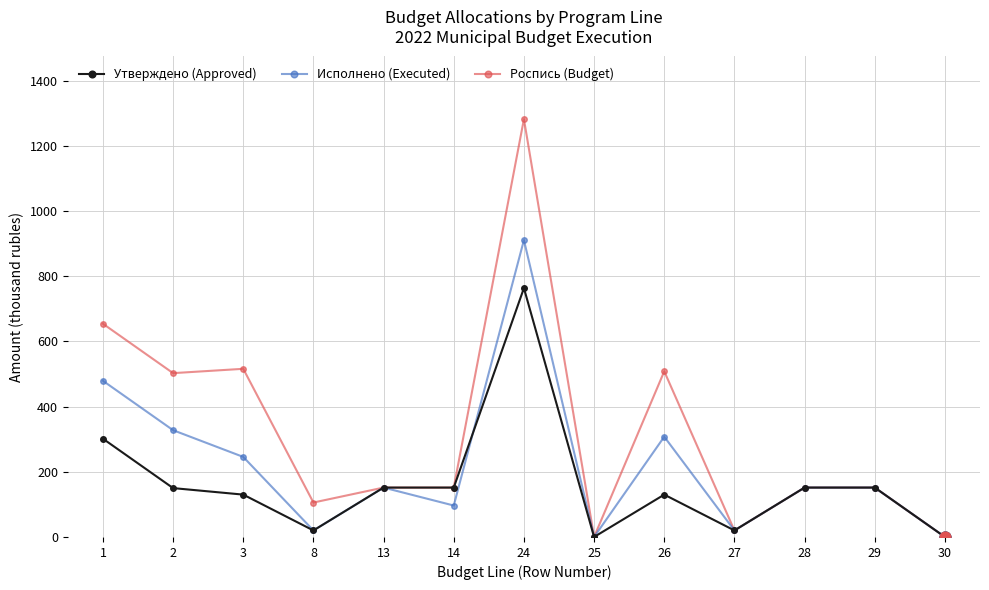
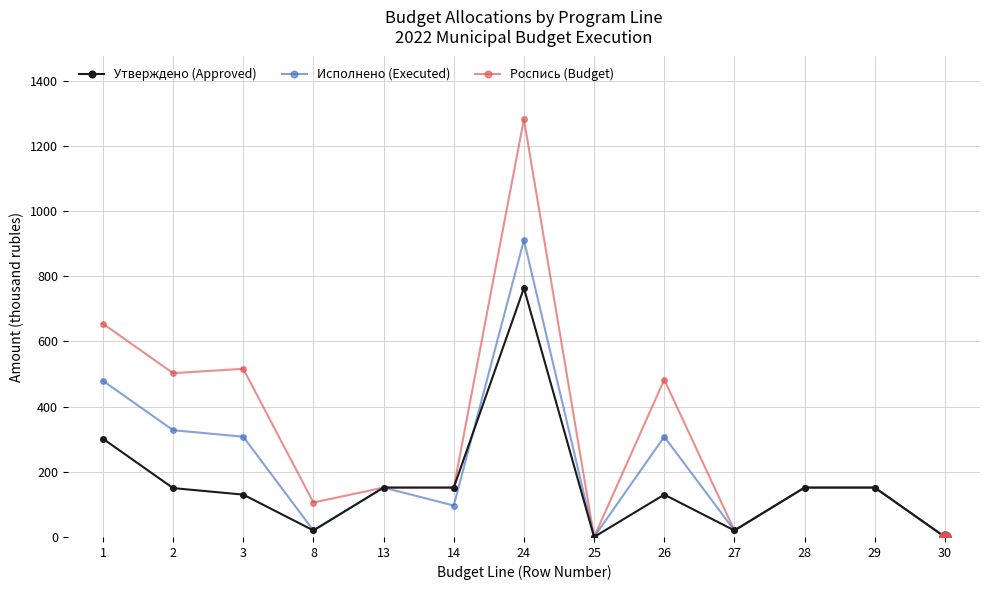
  {
    "Исполнено (Executed)": {
      "1": 480,
      "2": 330,
-     "3": 250,
+     "3": 310,
      "14": 100,
      "24": 910,
      "26": 310
    },
    "Роспись (Budget)": {
      "1": 650,
      "2": 500,
      "3": 520,
      "8": 110,
      "24": 1280,
-     "26": 510
+     "26": 480
    }
  }
